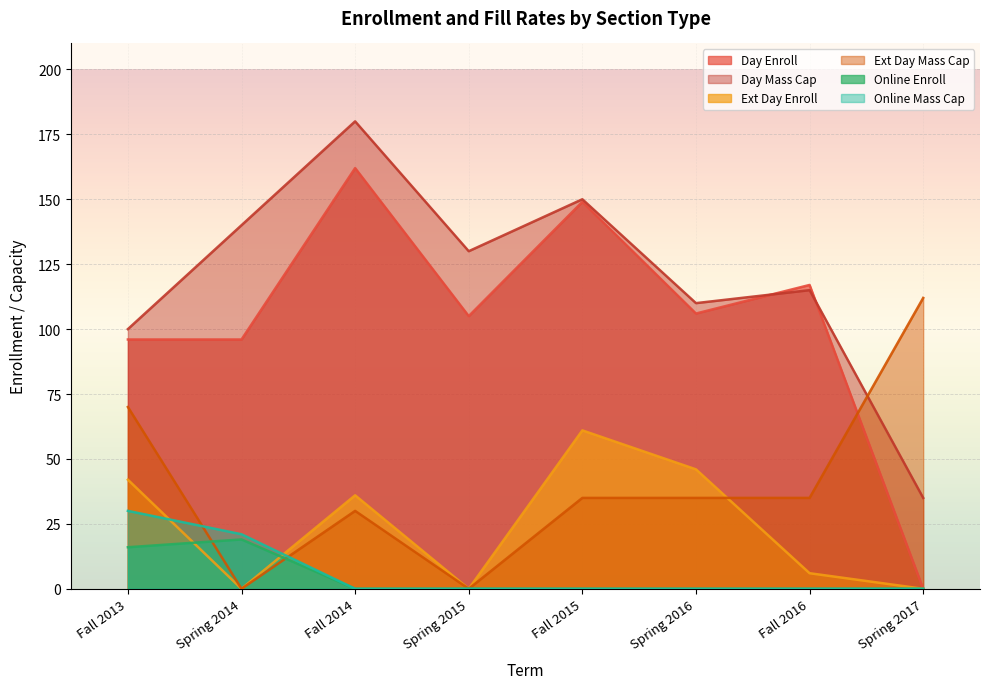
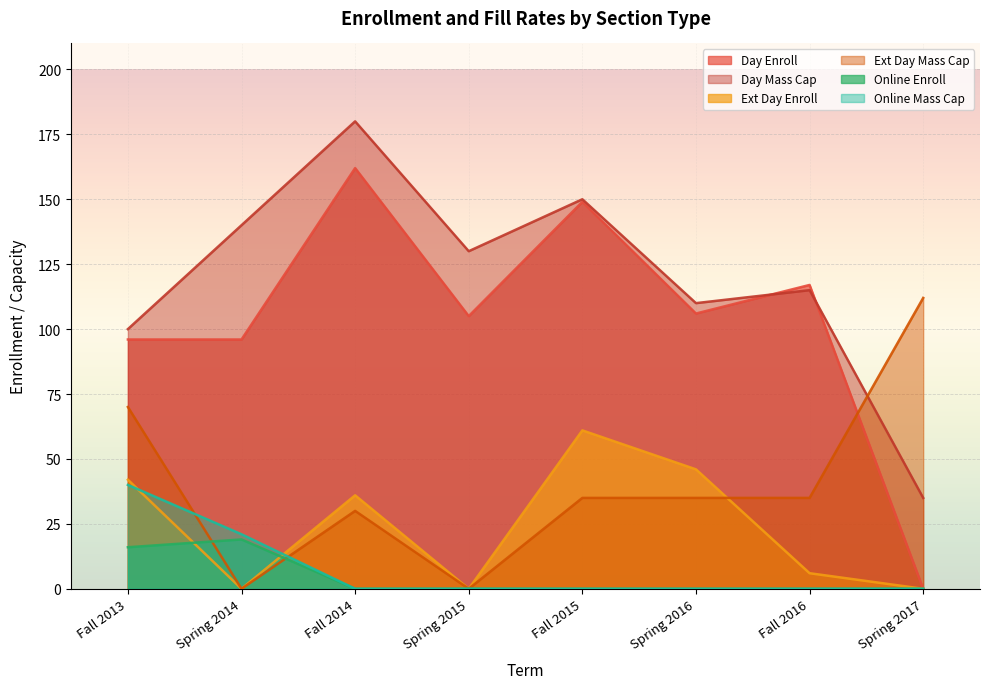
  {
    "Ext Day Enroll": {
      "Fall 2013": 42,
      "Fall 2014": 36,
      "Fall 2015": 61,
      "Spring 2016": 46,
      "Fall 2016": 6
    },
    "Online Enroll": {
      "Fall 2013": 16,
      "Spring 2014": 19
    },
    "Online Mass Cap": {
-     "Fall 2013": 30,
+     "Fall 2013": 40,
      "Spring 2014": 21
    }
  }
